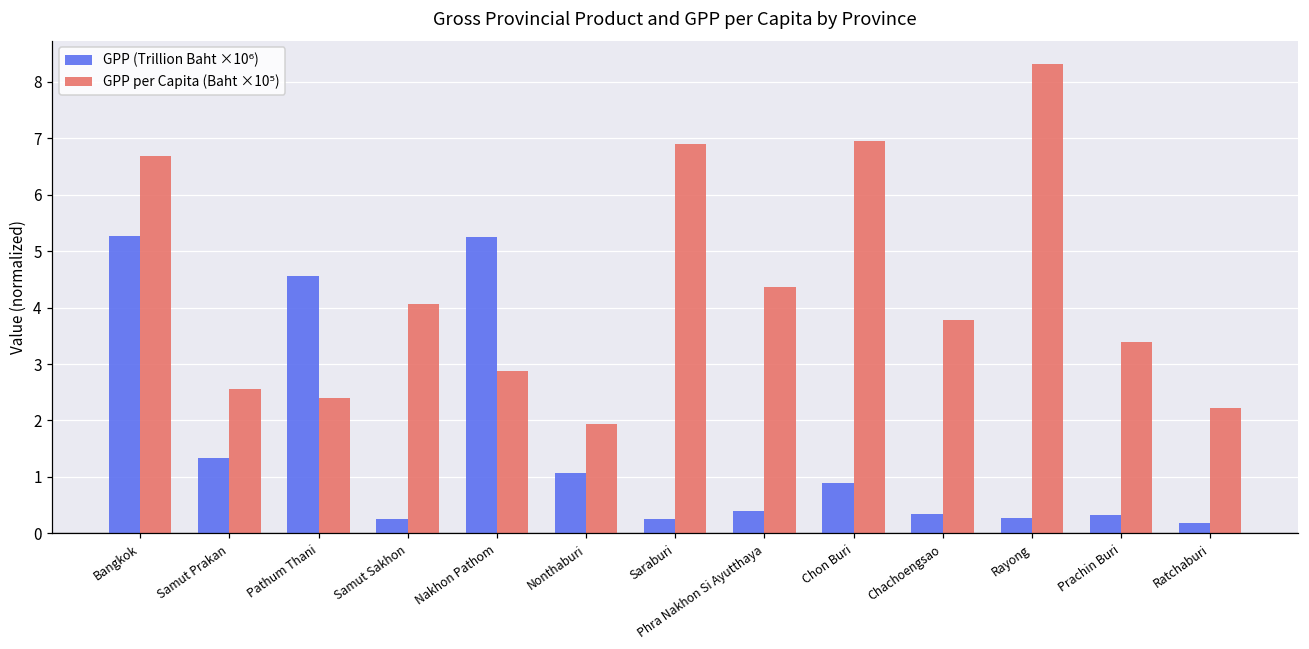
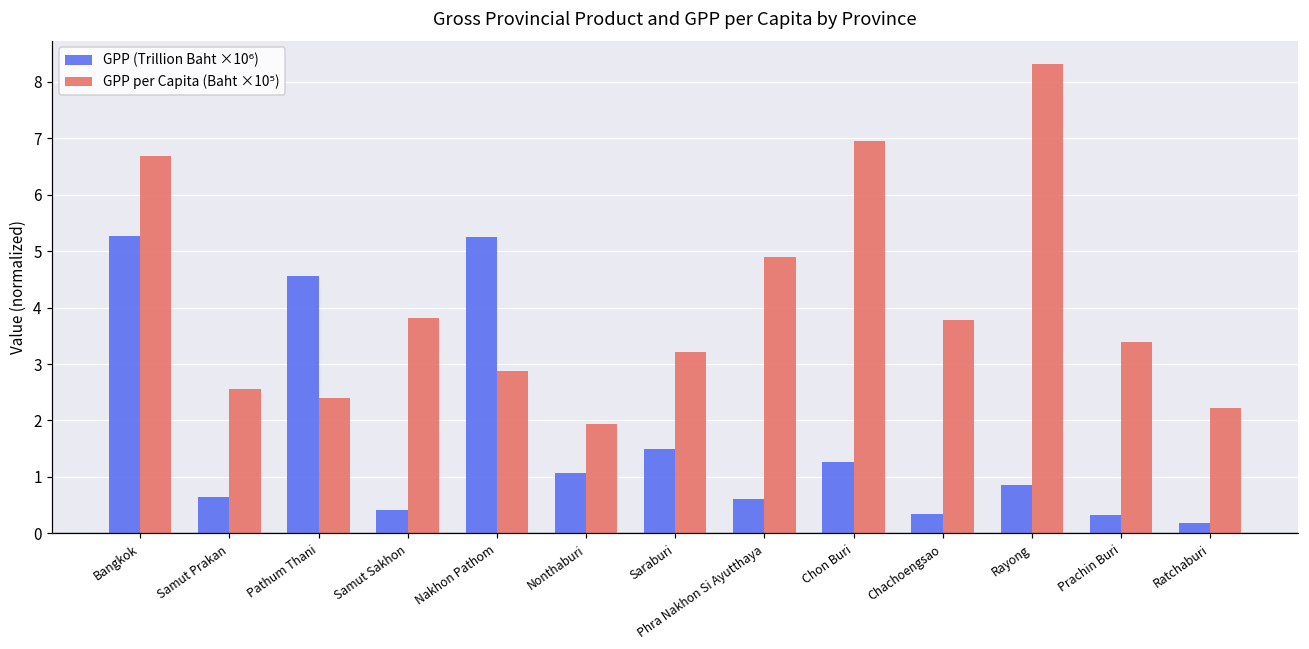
  {
    "GPP (Trillion Baht ×10⁶)": {
      "Bangkok": 5.3,
-     "Samut Prakan": 1.3,
+     "Samut Prakan": 0.6,
      "Pathum Thani": 4.6,
-     "Samut Sakhon": 0.2,
+     "Samut Sakhon": 0.4,
      "Nakhon Pathom": 5.2,
      "Nonthaburi": 1.1,
-     "Saraburi": 0.2,
-     "Phra Nakhon Si Ayutthaya": 0.4,
-     "Chon Buri": 0.9,
+     "Saraburi": 1.5,
+     "Phra Nakhon Si Ayutthaya": 0.6,
+     "Chon Buri": 1.3,
      "Chachoengsao": 0.3,
-     "Rayong": 0.3,
+     "Rayong": 0.9,
      "Prachin Buri": 0.3,
      "Ratchaburi": 0.2
    },
    "GPP per Capita (Baht ×10⁵)": {
      "Bangkok": 6.7,
      "Samut Prakan": 2.5,
      "Pathum Thani": 2.4,
-     "Samut Sakhon": 4.1,
+     "Samut Sakhon": 3.8,
      "Nakhon Pathom": 2.9,
      "Nonthaburi": 1.9,
-     "Saraburi": 6.9,
-     "Phra Nakhon Si Ayutthaya": 4.4,
+     "Saraburi": 3.2,
+     "Phra Nakhon Si Ayutthaya": 4.9,
      "Chon Buri": 7.0,
      "Chachoengsao": 3.8,
      "Rayong": 8.3,
      "Prachin Buri": 3.4,
      "Ratchaburi": 2.2
    }
  }
